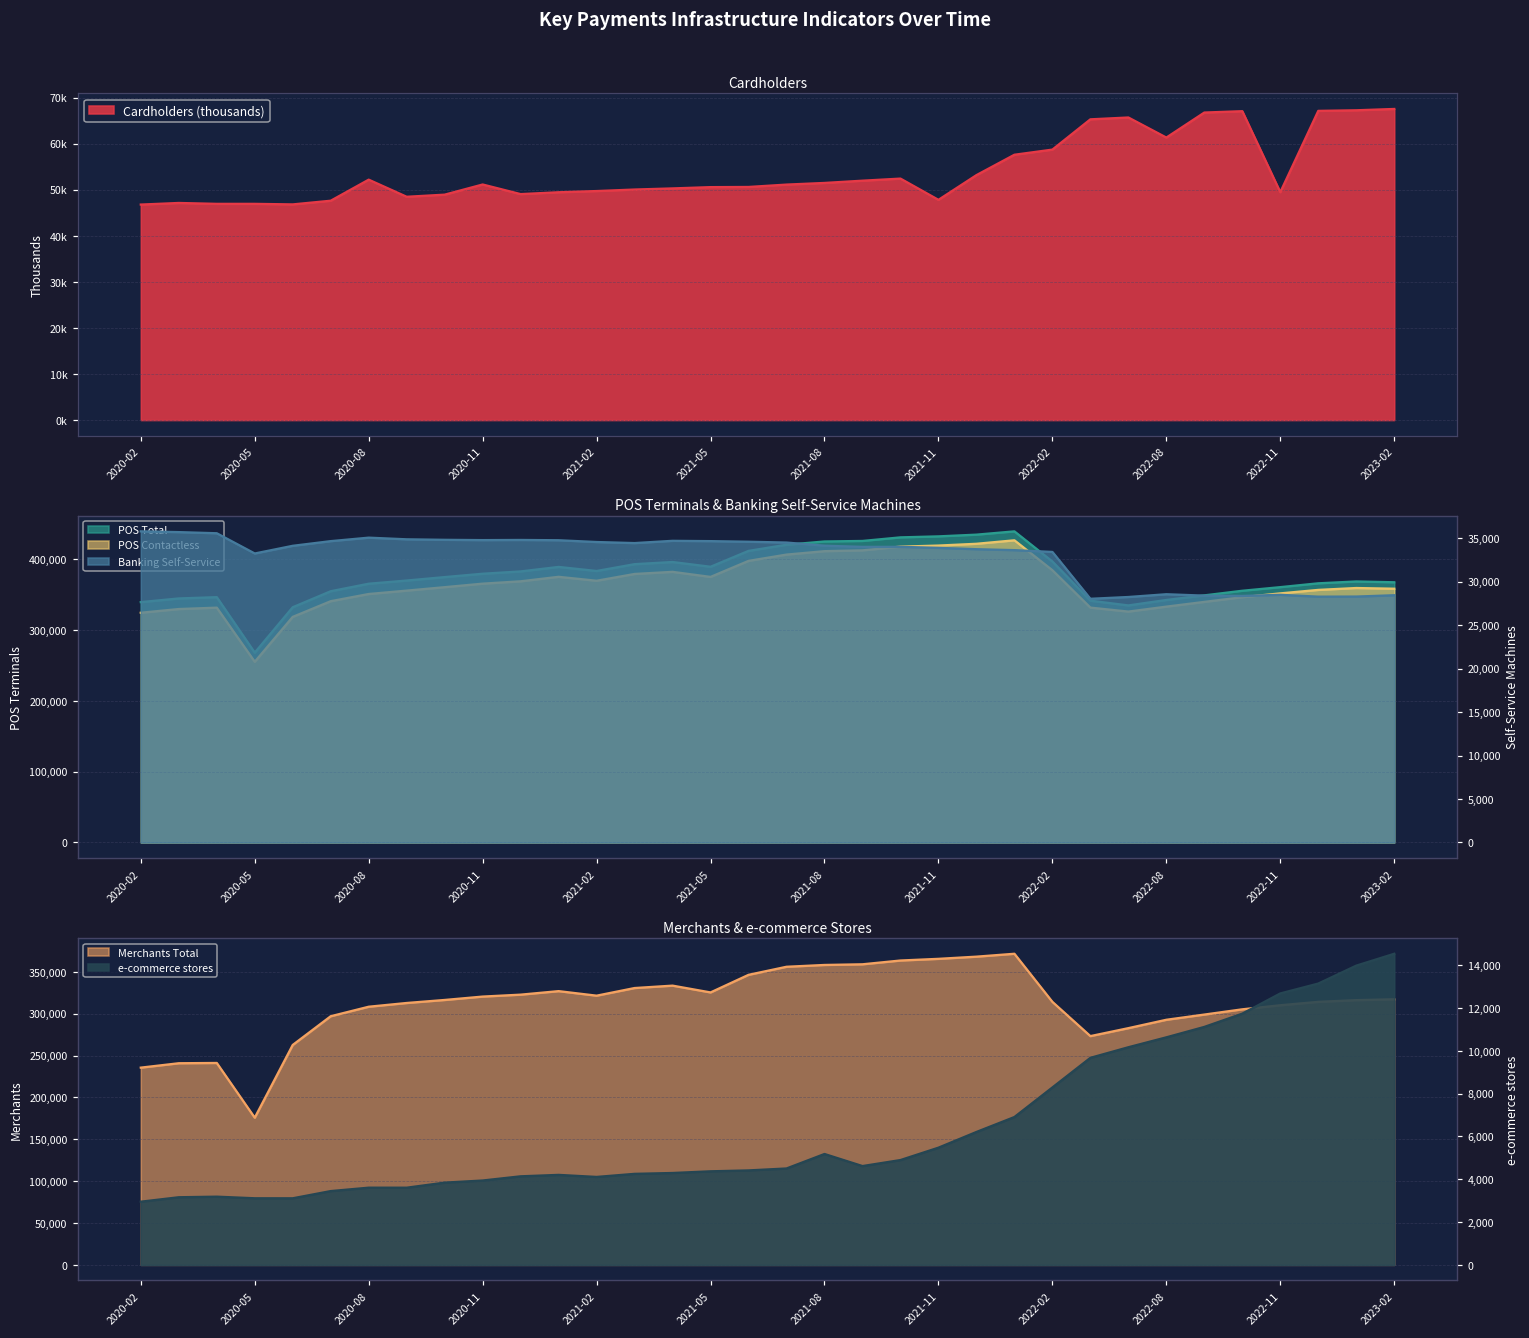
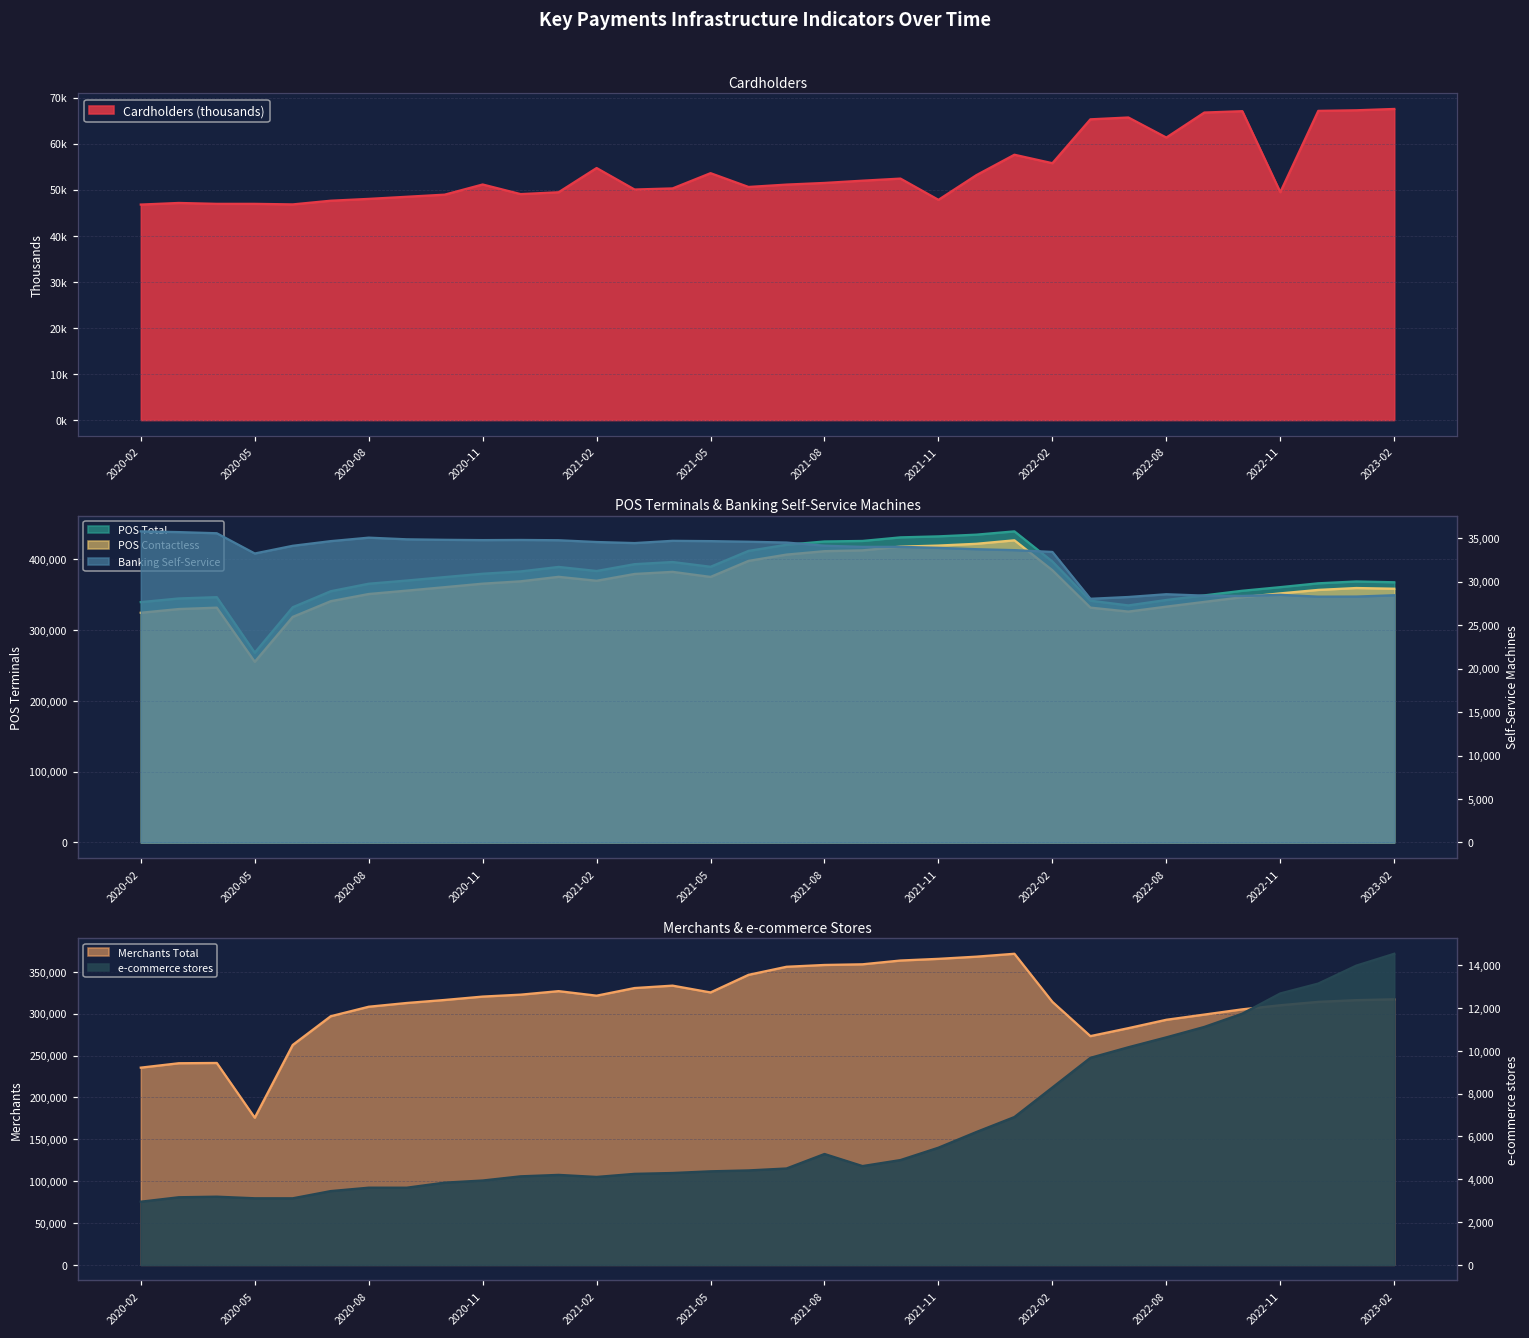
  {
    "Cardholders": {
      "2020-02": 47000,
      "2020-05": 47000,
-     "2020-08": 52000,
+     "2020-08": 48000,
      "2020-11": 51000,
-     "2021-02": 50000,
-     "2021-05": 51000,
+     "2021-02": 55000,
+     "2021-05": 54000,
      "2021-08": 51000,
      "2021-11": 48000,
-     "2022-02": 59000,
+     "2022-02": 56000,
      "2022-08": 61000,
      "2022-11": 49000,
      "2023-02": 68000
    }
  }
